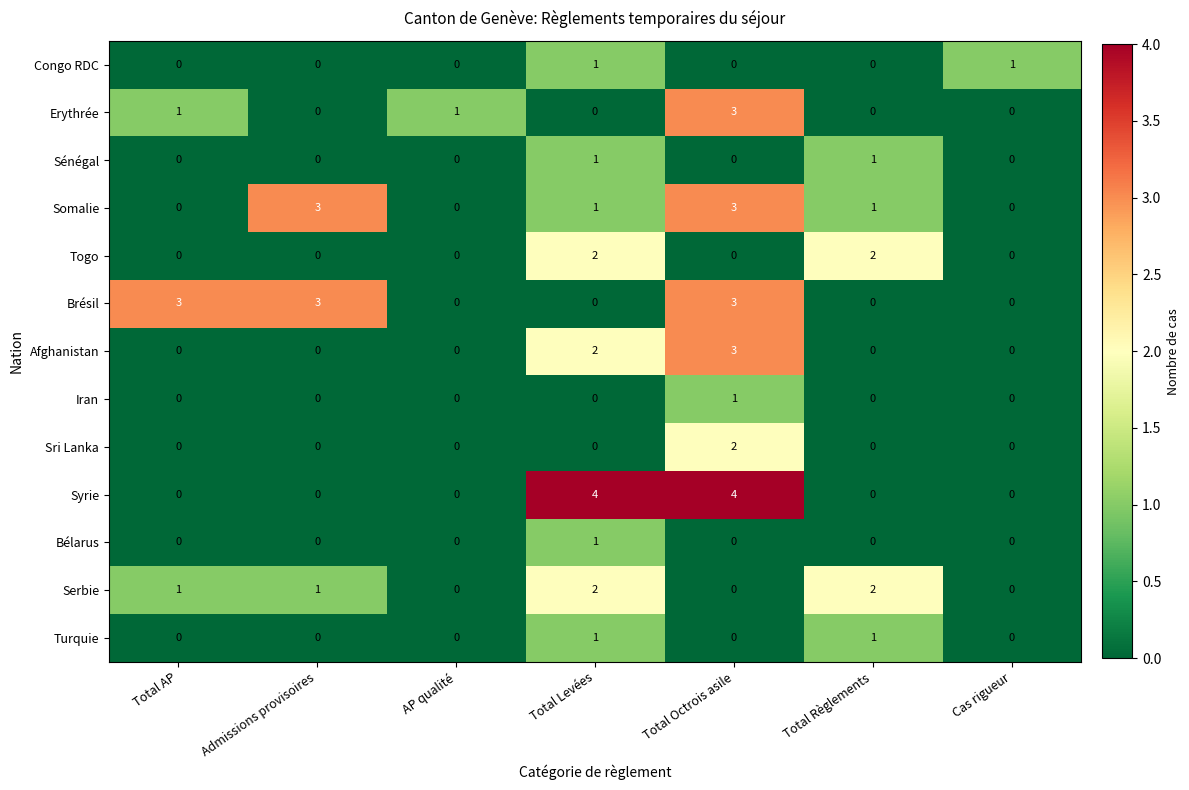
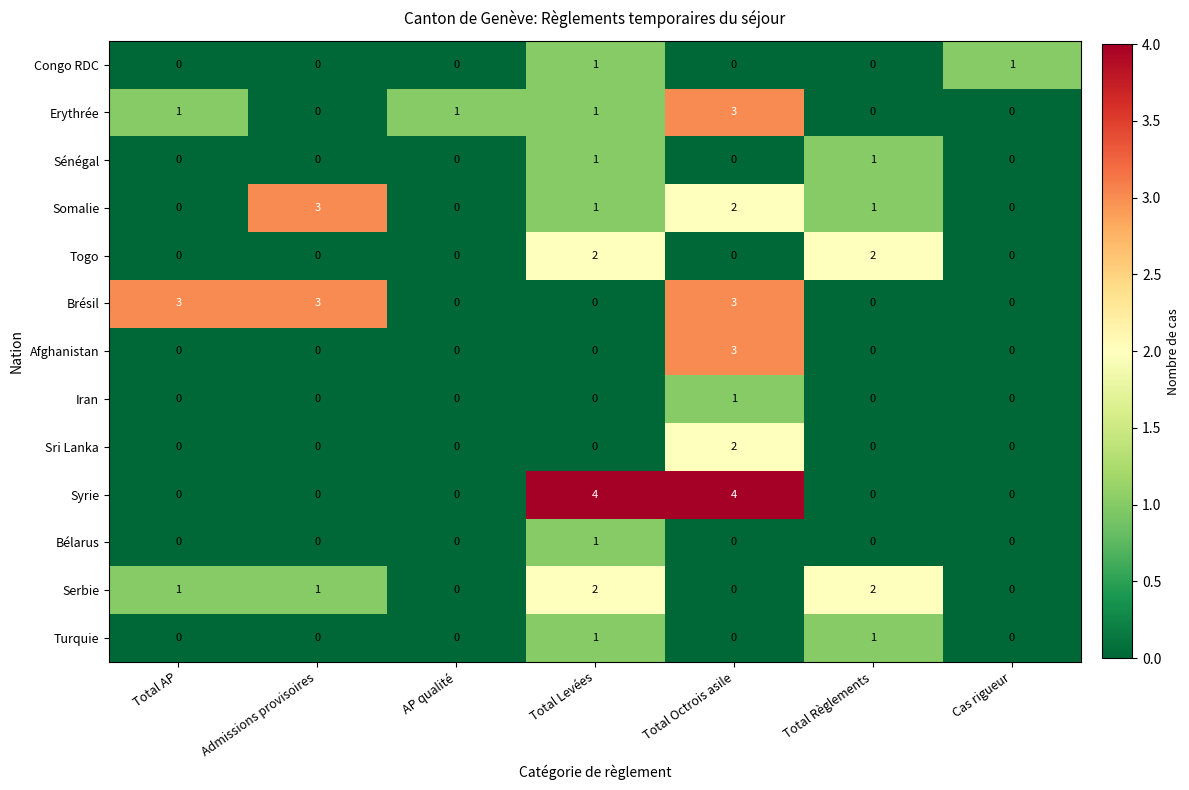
  {
    "Congo RDC": {
      "Total AP": 0,
      "Admissions provisoires": 0,
      "AP qualité": 0,
      "Total Levées": 1,
      "Total Octrois asile": 0,
      "Total Règlements": 0,
      "Cas rigueur": 1
    },
    "Erythrée": {
      "Total AP": 1,
      "Admissions provisoires": 0,
      "AP qualité": 1,
-     "Total Levées": 0,
+     "Total Levées": 1,
      "Total Octrois asile": 3,
      "Total Règlements": 0,
      "Cas rigueur": 0
    },
    "Sénégal": {
      "Total AP": 0,
      "Admissions provisoires": 0,
      "AP qualité": 0,
      "Total Levées": 1,
      "Total Octrois asile": 0,
      "Total Règlements": 1,
      "Cas rigueur": 0
    },
    "Somalie": {
      "Total AP": 0,
      "Admissions provisoires": 3,
      "AP qualité": 0,
      "Total Levées": 1,
-     "Total Octrois asile": 3,
+     "Total Octrois asile": 2,
      "Total Règlements": 1,
      "Cas rigueur": 0
    },
    "Togo": {
      "Total AP": 0,
      "Admissions provisoires": 0,
      "AP qualité": 0,
      "Total Levées": 2,
      "Total Octrois asile": 0,
      "Total Règlements": 2,
      "Cas rigueur": 0
    },
    "Brésil": {
      "Total AP": 3,
      "Admissions provisoires": 3,
      "AP qualité": 0,
      "Total Levées": 0,
      "Total Octrois asile": 3,
      "Total Règlements": 0,
      "Cas rigueur": 0
    },
    "Afghanistan": {
      "Total AP": 0,
      "Admissions provisoires": 0,
      "AP qualité": 0,
-     "Total Levées": 2,
+     "Total Levées": 0,
      "Total Octrois asile": 3,
      "Total Règlements": 0,
      "Cas rigueur": 0
    },
    "Iran": {
      "Total AP": 0,
      "Admissions provisoires": 0,
      "AP qualité": 0,
      "Total Levées": 0,
      "Total Octrois asile": 1,
      "Total Règlements": 0,
      "Cas rigueur": 0
    },
    "Sri Lanka": {
      "Total AP": 0,
      "Admissions provisoires": 0,
      "AP qualité": 0,
      "Total Levées": 0,
      "Total Octrois asile": 2,
      "Total Règlements": 0,
      "Cas rigueur": 0
    },
    "Syrie": {
      "Total AP": 0,
      "Admissions provisoires": 0,
      "AP qualité": 0,
      "Total Levées": 4,
      "Total Octrois asile": 4,
      "Total Règlements": 0,
      "Cas rigueur": 0
    },
    "Bélarus": {
      "Total AP": 0,
      "Admissions provisoires": 0,
      "AP qualité": 0,
      "Total Levées": 1,
      "Total Octrois asile": 0,
      "Total Règlements": 0,
      "Cas rigueur": 0
    },
    "Serbie": {
      "Total AP": 1,
      "Admissions provisoires": 1,
      "AP qualité": 0,
      "Total Levées": 2,
      "Total Octrois asile": 0,
      "Total Règlements": 2,
      "Cas rigueur": 0
    },
    "Turquie": {
      "Total AP": 0,
      "Admissions provisoires": 0,
      "AP qualité": 0,
      "Total Levées": 1,
      "Total Octrois asile": 0,
      "Total Règlements": 1,
      "Cas rigueur": 0
    }
  }
